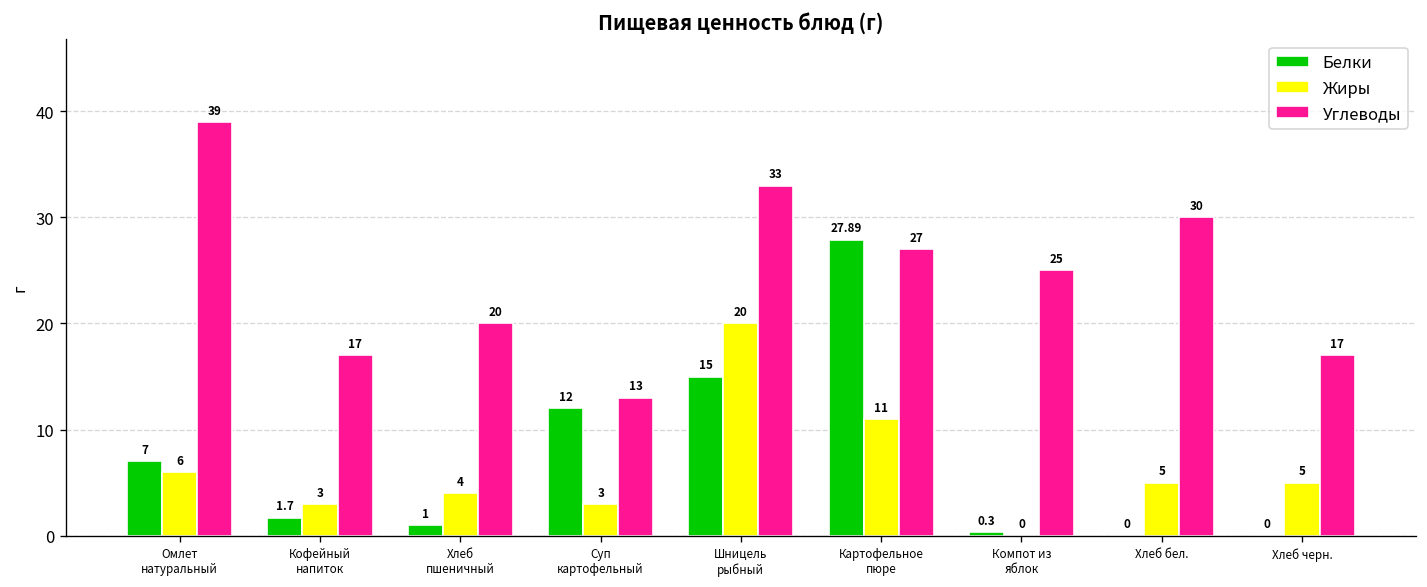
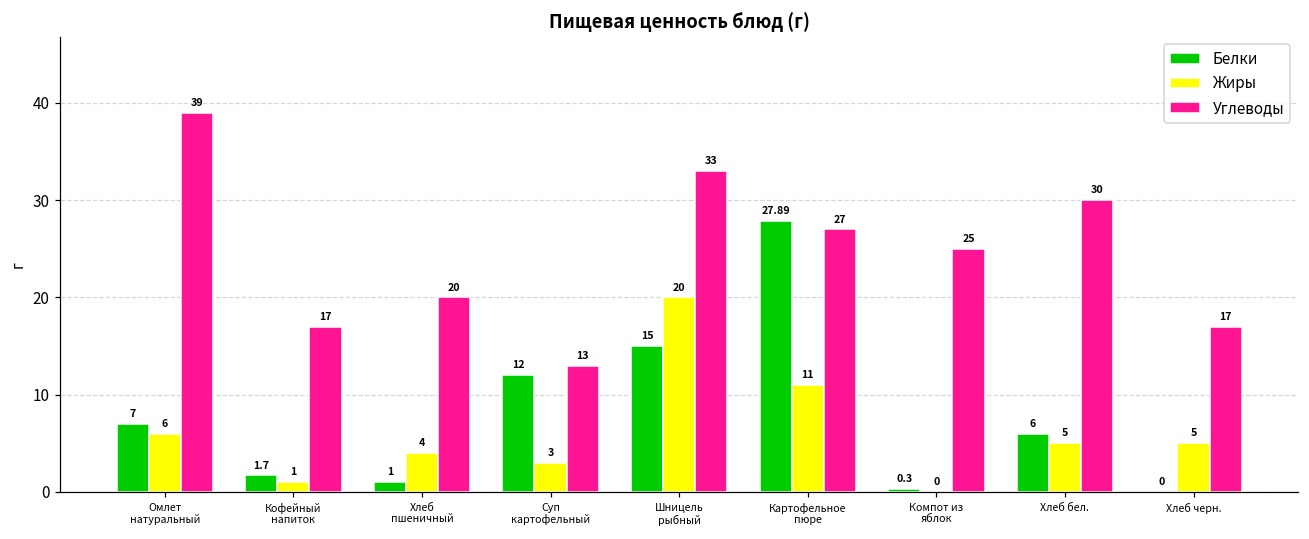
  {
    "Белки": {
      "Омлет натуральный": 7,
      "Кофейный напиток": 1.7,
      "Хлеб пшеничный": 1,
      "Суп картофельный": 12,
      "Шницель рыбный": 15,
      "Картофельное пюре": 27.89,
      "Компот из яблок": 0.3,
-     "Хлеб бел.": 0,
+     "Хлеб бел.": 6,
      "Хлеб черн.": 0
    },
    "Жиры": {
      "Омлет натуральный": 6,
-     "Кофейный напиток": 3,
+     "Кофейный напиток": 1,
      "Хлеб пшеничный": 4,
      "Суп картофельный": 3,
      "Шницель рыбный": 20,
      "Картофельное пюре": 11,
      "Компот из яблок": 0,
      "Хлеб бел.": 5,
      "Хлеб черн.": 5
    },
    "Углеводы": {
      "Омлет натуральный": 39,
      "Кофейный напиток": 17,
      "Хлеб пшеничный": 20,
      "Суп картофельный": 13,
      "Шницель рыбный": 33,
      "Картофельное пюре": 27,
      "Компот из яблок": 25,
      "Хлеб бел.": 30,
      "Хлеб черн.": 17
    }
  }
